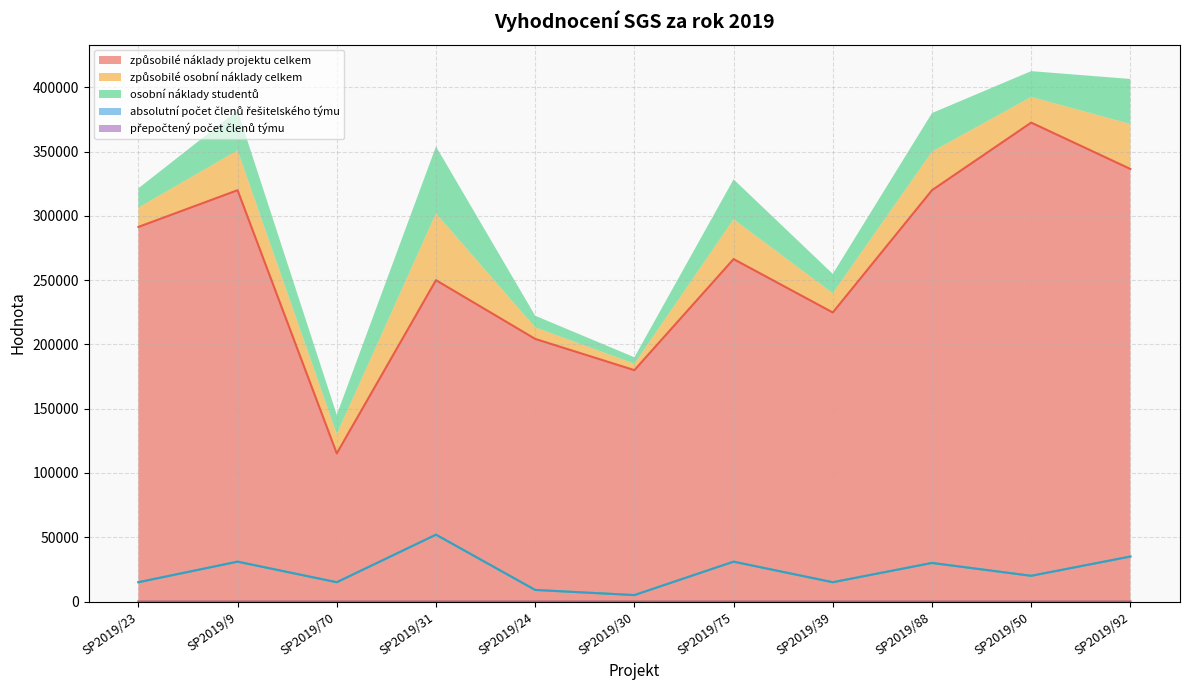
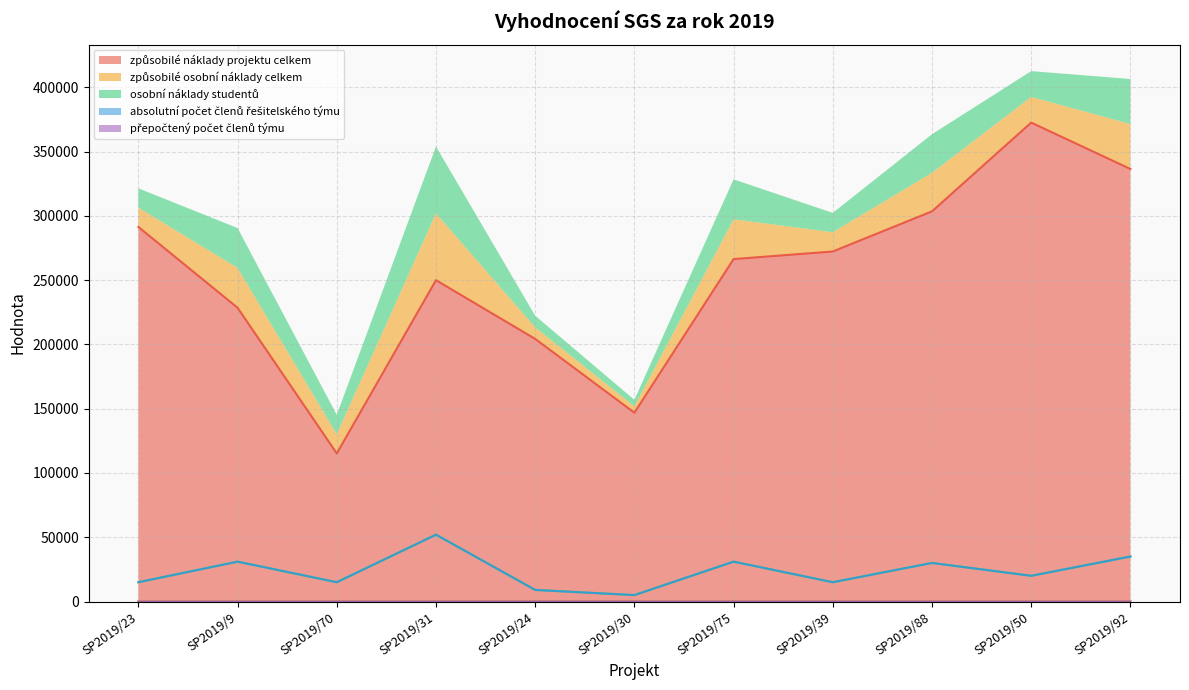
  {
    "způsobilé náklady projektu celkem": {
      "SP2019/23": 291000,
-     "SP2019/9": 320000,
+     "SP2019/9": 229000,
      "SP2019/70": 115000,
      "SP2019/31": 250000,
      "SP2019/24": 204000,
-     "SP2019/30": 180000,
+     "SP2019/30": 147000,
      "SP2019/75": 266000,
-     "SP2019/39": 225000,
-     "SP2019/88": 320000,
+     "SP2019/39": 272000,
+     "SP2019/88": 304000,
      "SP2019/50": 373000,
      "SP2019/92": 337000
    },
    "přepočtený počet členů týmu": {
      "SP2019/23": 15000,
      "SP2019/70": 15000,
      "SP2019/31": 52000,
      "SP2019/24": 9000,
      "SP2019/30": 5000,
      "SP2019/75": 31000,
      "SP2019/39": 15000,
      "SP2019/88": 30000,
      "SP2019/50": 20000,
      "SP2019/92": 35000
    }
  }
